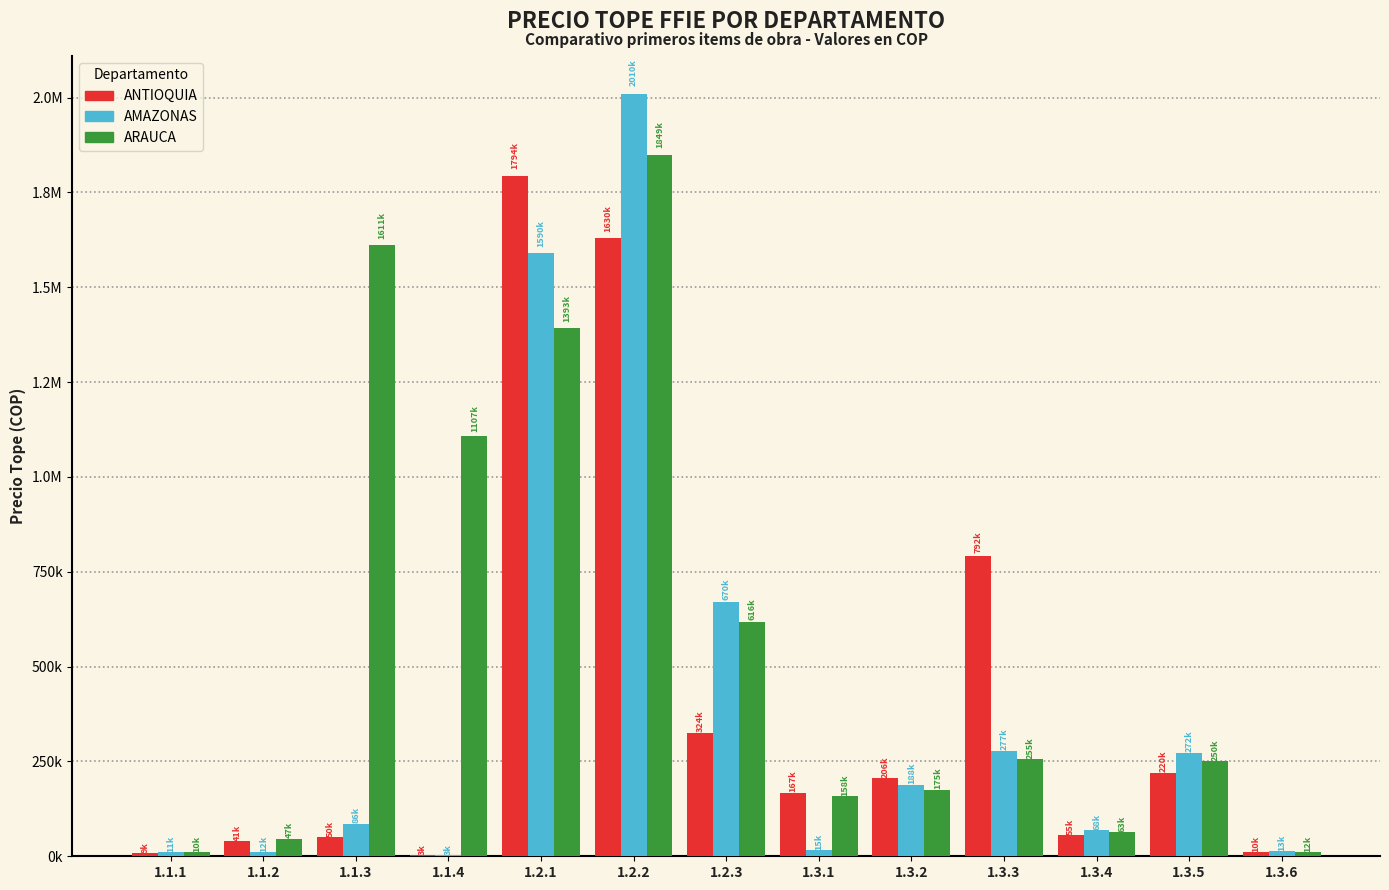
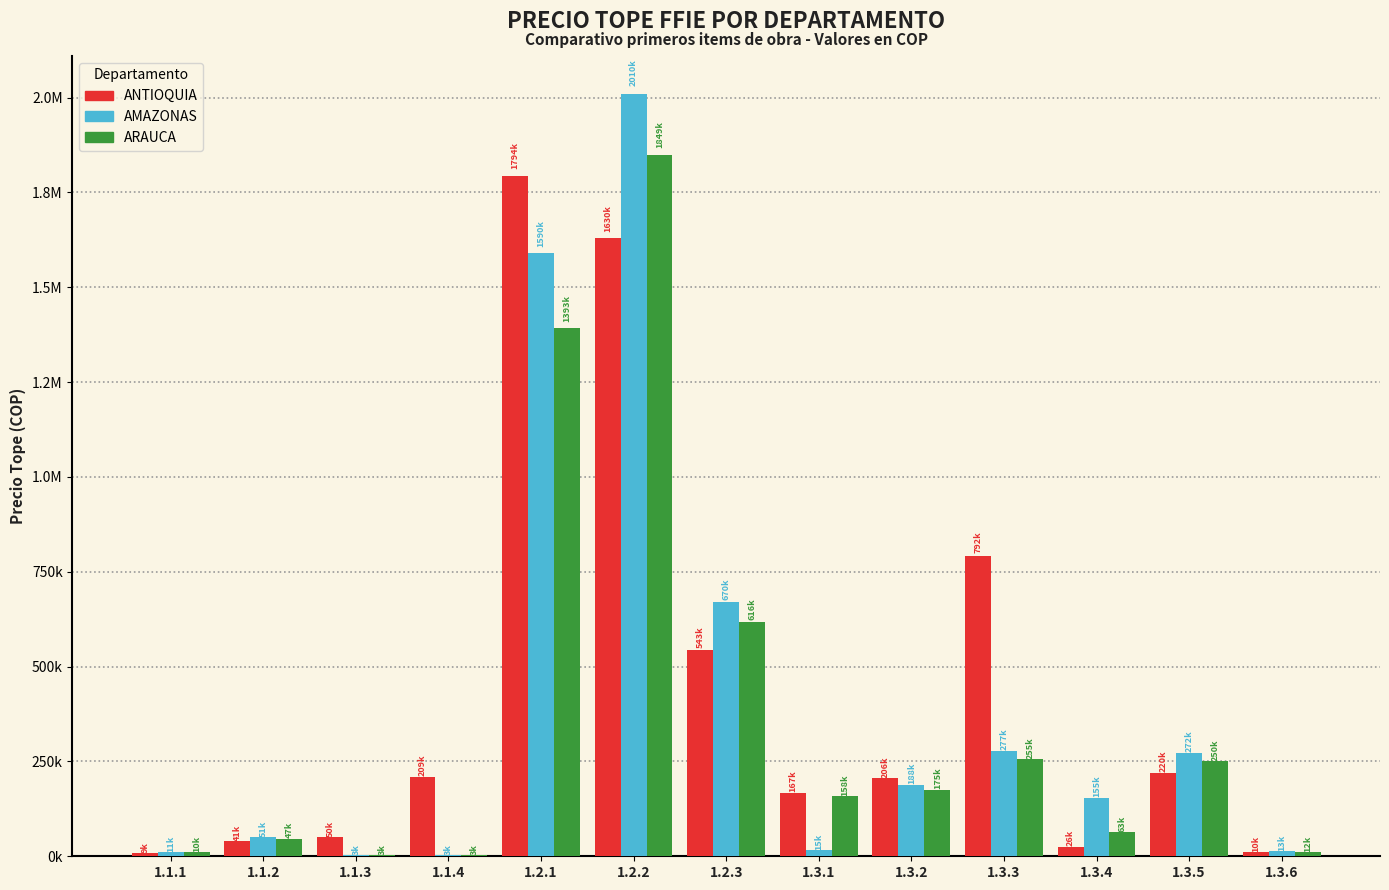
  {
    "ANTIOQUIA": {
      "1.1.1": "9k",
      "1.1.2": "41k",
      "1.1.3": "50k",
-     "1.1.4": "3k",
+     "1.1.4": "209k",
      "1.2.1": "1794k",
      "1.2.2": "1630k",
-     "1.2.3": "324k",
+     "1.2.3": "543k",
      "1.3.1": "167k",
      "1.3.2": "206k",
      "1.3.3": "792k",
-     "1.3.4": "55k",
+     "1.3.4": "26k",
      "1.3.5": "220k",
      "1.3.6": "10k"
    },
    "AMAZONAS": {
      "1.1.1": "11k",
-     "1.1.2": "12k",
-     "1.1.3": "86k",
+     "1.1.2": "51k",
+     "1.1.3": "3k",
      "1.1.4": "3k",
      "1.2.1": "1590k",
      "1.2.2": "2010k",
      "1.2.3": "670k",
      "1.3.1": "15k",
      "1.3.2": "188k",
      "1.3.3": "277k",
-     "1.3.4": "68k",
+     "1.3.4": "155k",
      "1.3.5": "272k",
      "1.3.6": "13k"
    },
    "ARAUCA": {
      "1.1.1": "10k",
      "1.1.2": "47k",
-     "1.1.3": "1611k",
-     "1.1.4": "1107k",
+     "1.1.3": "3k",
+     "1.1.4": "3k",
      "1.2.1": "1393k",
      "1.2.2": "1849k",
      "1.2.3": "616k",
      "1.3.1": "158k",
      "1.3.2": "175k",
      "1.3.3": "255k",
      "1.3.4": "63k",
      "1.3.5": "250k",
      "1.3.6": "12k"
    }
  }
